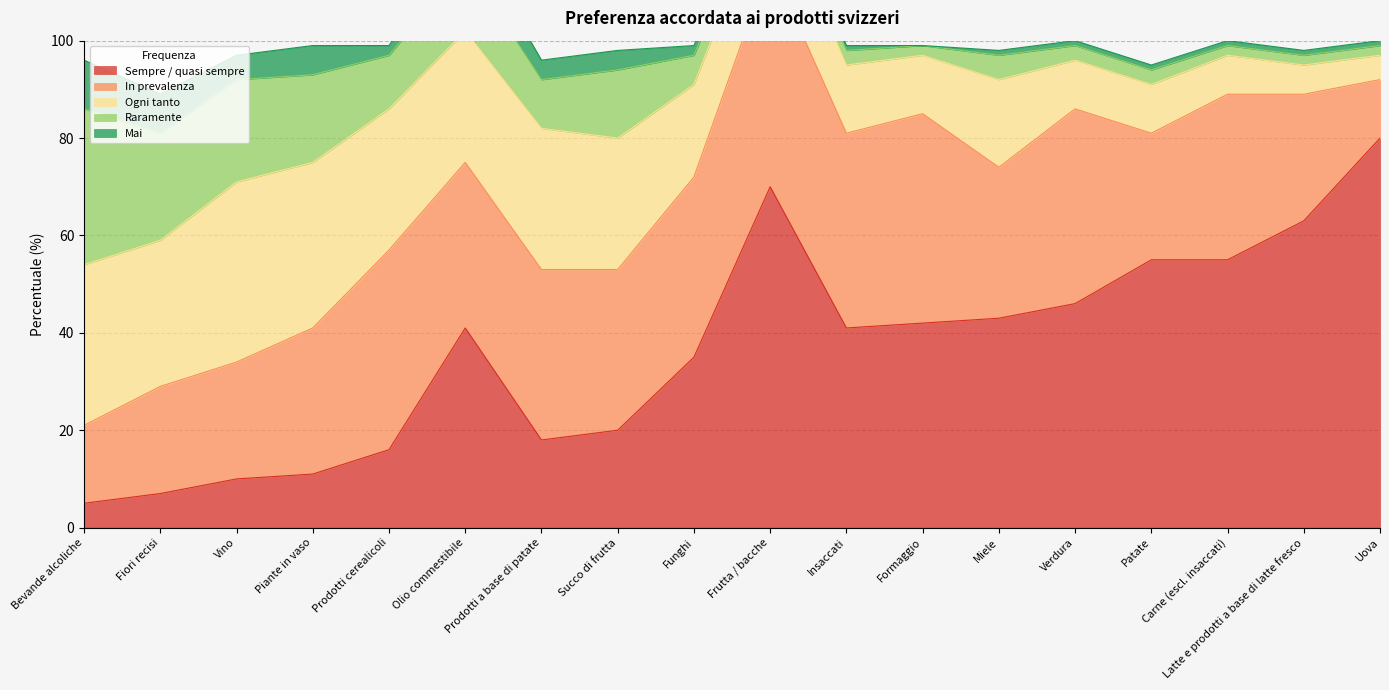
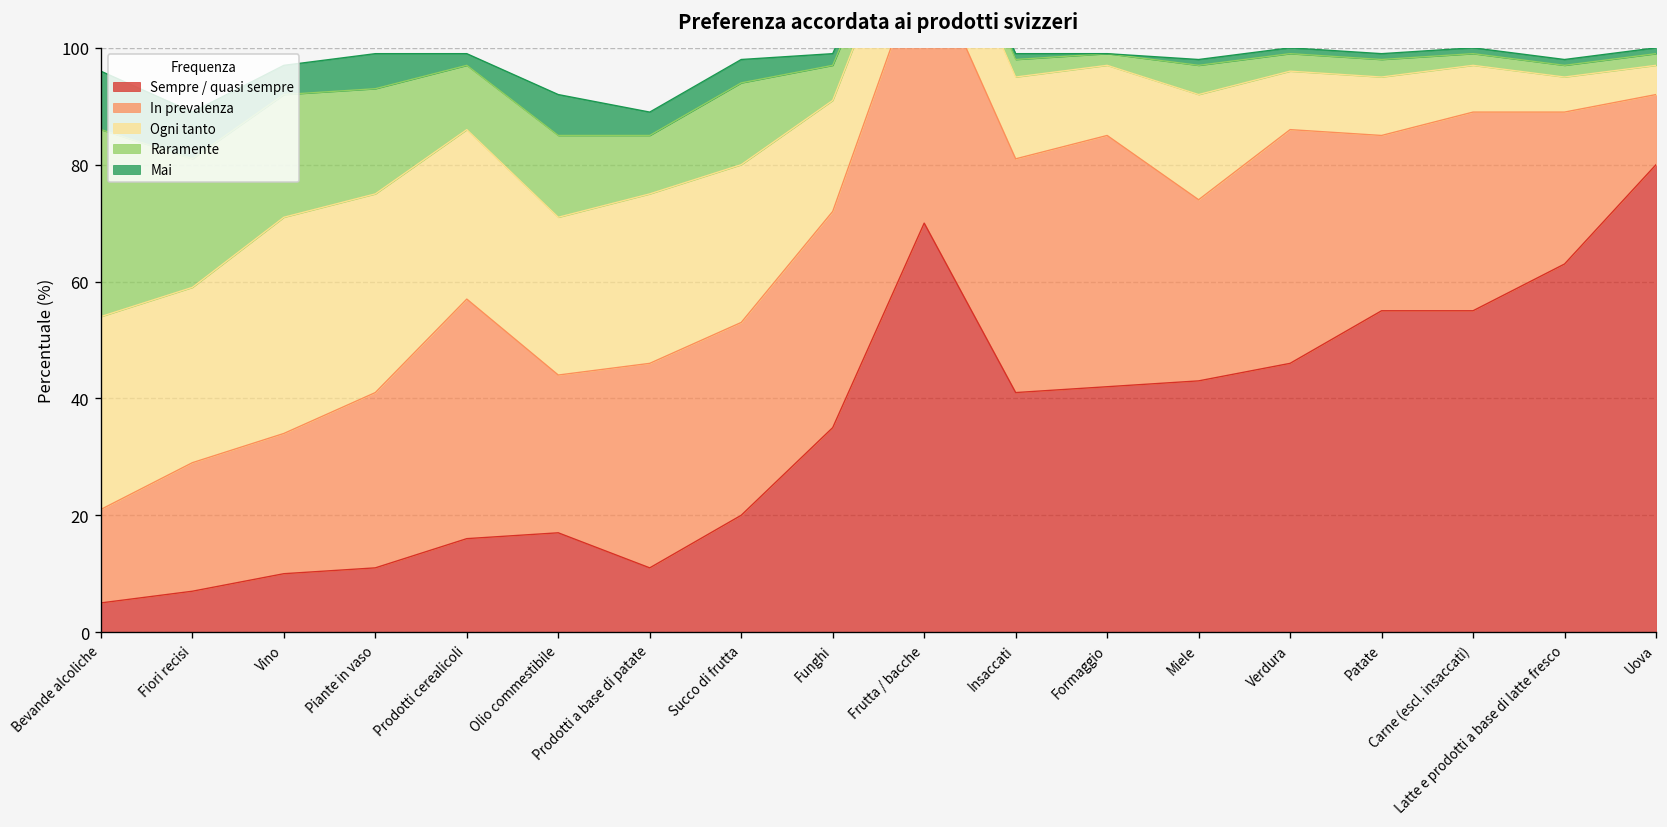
  {
    "Sempre / quasi sempre": {
      "Bevande alcoliche": 5,
      "Fiori recisi": 7,
      "Vino": 10,
      "Piante in vaso": 11,
      "Prodotti cerealicoli": 16,
-     "Olio commestibile": 41,
-     "Prodotti a base di patate": 18,
+     "Olio commestibile": 17,
+     "Prodotti a base di patate": 11,
      "Succo di frutta": 20,
      "Funghi": 35,
      "Frutta / bacche": 70,
      "Insaccati": 41,
      "Formaggio": 42,
      "Miele": 43,
      "Verdura": 46,
      "Patate": 55,
      "Carne (escl. insaccati)": 55,
      "Latte e prodotti a base di latte fresco": 63,
      "Uova": 80
    },
    "In prevalenza": {
      "Bevande alcoliche": 16,
      "Fiori recisi": 22,
      "Vino": 24,
      "Piante in vaso": 30,
      "Prodotti cerealicoli": 41,
-     "Olio commestibile": 34,
+     "Olio commestibile": 27,
      "Prodotti a base di patate": 35,
      "Succo di frutta": 33,
      "Funghi": 37,
      "Insaccati": 40,
      "Formaggio": 43,
      "Miele": 31,
      "Verdura": 40,
-     "Patate": 26,
+     "Patate": 30,
      "Carne (escl. insaccati)": 34,
      "Latte e prodotti a base di latte fresco": 26,
      "Uova": 12
    },
    "Ogni tanto": {
      "Bevande alcoliche": 33,
      "Fiori recisi": 30,
      "Vino": 37,
      "Piante in vaso": 34,
      "Prodotti cerealicoli": 29,
      "Prodotti a base di patate": 29,
      "Succo di frutta": 27,
      "Funghi": 19,
      "Insaccati": 14,
      "Formaggio": 12,
      "Miele": 18,
      "Verdura": 10,
      "Patate": 10,
      "Carne (escl. insaccati)": 8,
      "Latte e prodotti a base di latte fresco": 6,
      "Uova": 5
    },
    "Raramente": {
      "Bevande alcoliche": 32,
      "Piante in vaso": 18,
      "Prodotti cerealicoli": 11,
      "Prodotti a base di patate": 10,
      "Succo di frutta": 14,
      "Funghi": 6,
      "Insaccati": 3,
      "Miele": 5,
      "Verdura": 3,
      "Patate": 3,
      "Carne (escl. insaccati)": 2,
      "Latte e prodotti a base di latte fresco": 2,
      "Uova": 2
    },
    "Mai": {
      "Bevande alcoliche": 10,
      "Piante in vaso": 6,
      "Prodotti cerealicoli": 2,
      "Prodotti a base di patate": 4,
      "Succo di frutta": 4,
      "Funghi": 2,
      "Insaccati": 1,
      "Miele": 1,
      "Verdura": 1,
      "Patate": 1,
      "Carne (escl. insaccati)": 1,
      "Latte e prodotti a base di latte fresco": 1,
      "Uova": 1
    }
  }
